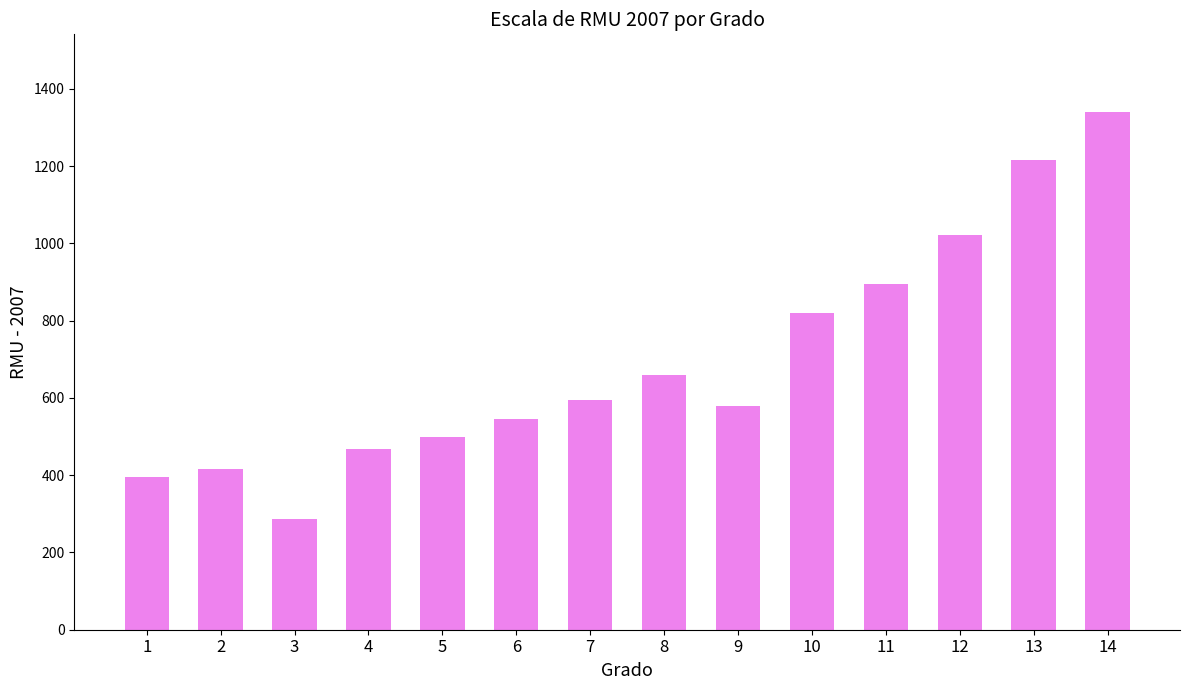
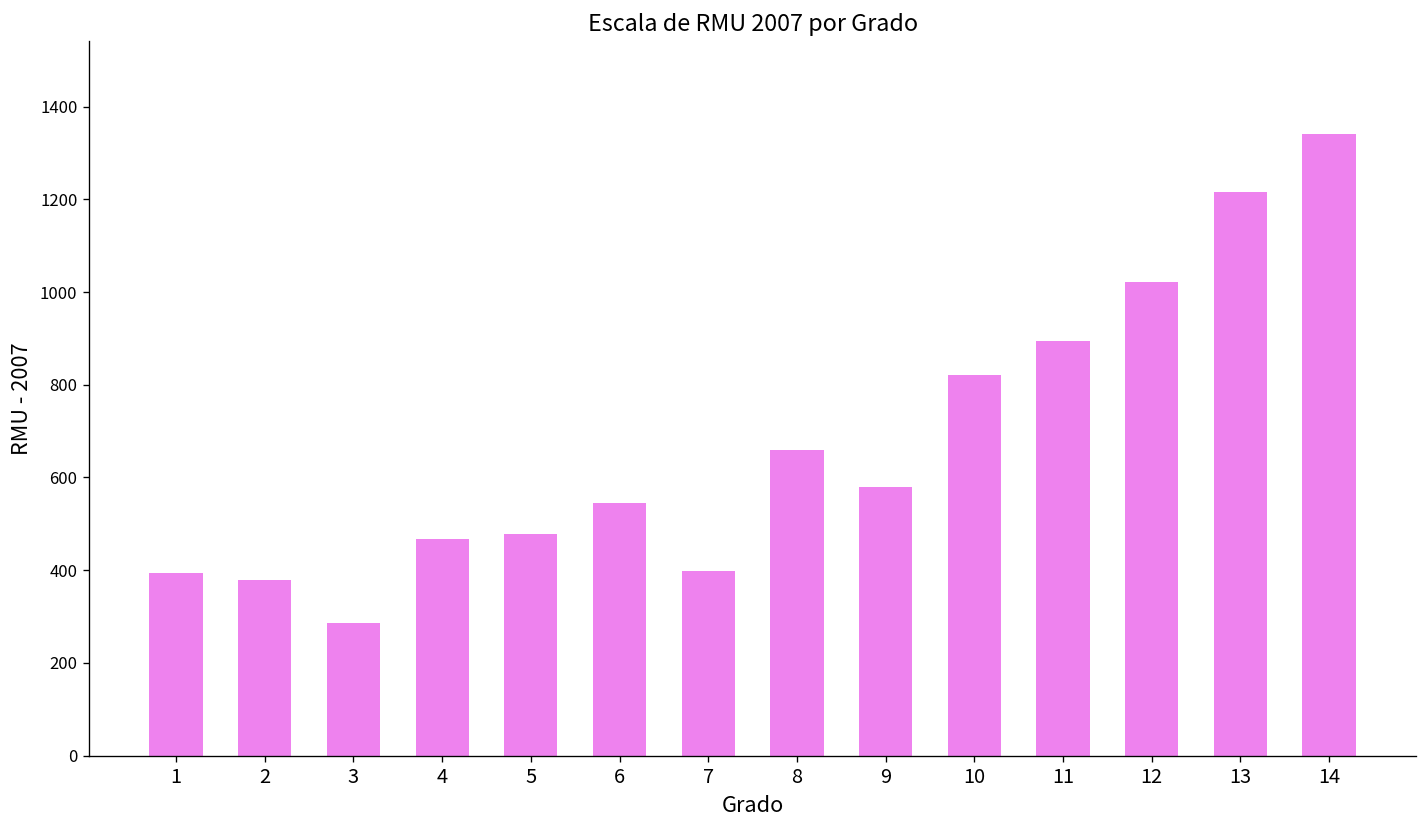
  {
    "1": 400,
-   "2": 420,
+   "2": 380,
    "3": 290,
    "4": 470,
-   "5": 500,
+   "5": 480,
    "6": 550,
-   "7": 600,
+   "7": 400,
    "8": 660,
    "9": 580,
    "10": 820,
    "11": 900,
    "12": 1020,
    "13": 1220,
    "14": 1340
  }
